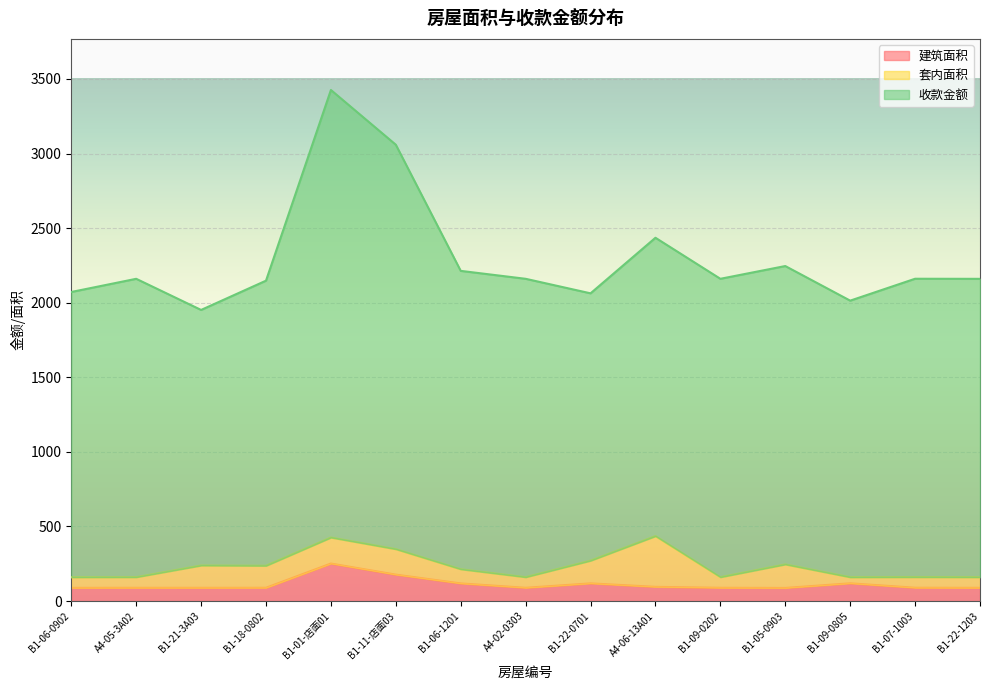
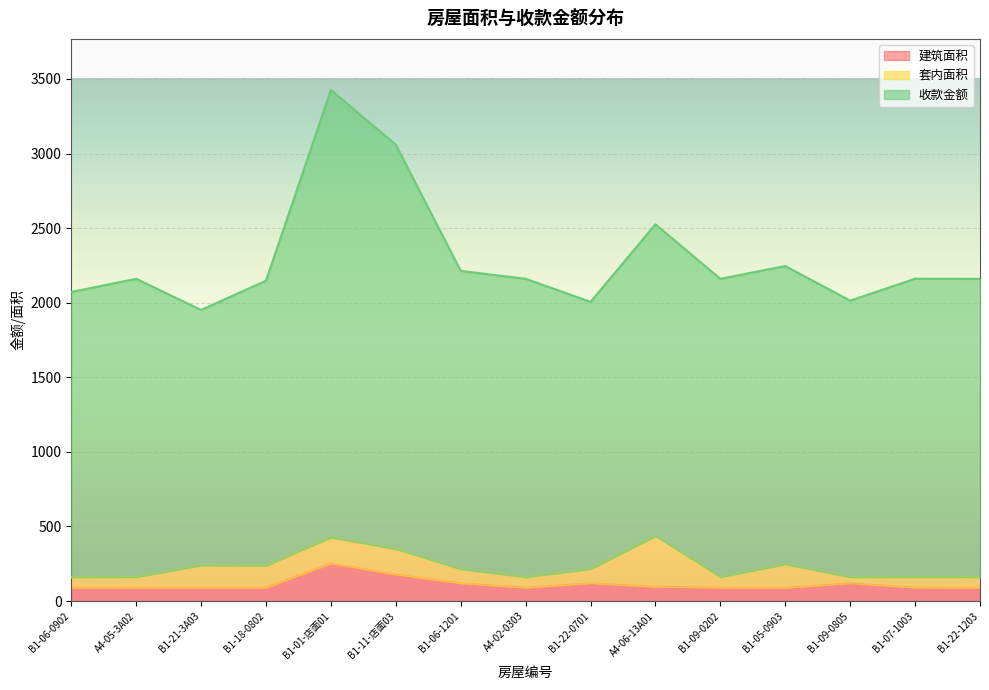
  {
    "建筑面积": {
      "B1-06-0902": 90,
      "A4-05-3A02": 90,
      "B1-21-3A03": 90,
      "B1-18-0802": 90,
      "B1-01-店面01": 250,
      "B1-11-店面03": 180,
      "B1-06-1201": 120,
      "A4-02-0303": 90,
      "B1-22-0701": 120,
      "A4-06-13A01": 100,
      "B1-09-0202": 90,
      "B1-05-0903": 90,
      "B1-09-0805": 120,
      "B1-07-1003": 90,
      "B1-22-1203": 90
    },
    "套内面积": {
      "B1-06-0902": 70,
      "A4-05-3A02": 70,
      "B1-21-3A03": 150,
      "B1-18-0802": 150,
      "B1-01-店面01": 170,
      "B1-11-店面03": 170,
      "B1-06-1201": 100,
      "A4-02-0303": 70,
-     "B1-22-0701": 150,
+     "B1-22-0701": 100,
      "A4-06-13A01": 340,
      "B1-09-0202": 70,
      "B1-05-0903": 160,
      "B1-09-0805": 40,
      "B1-07-1003": 70,
      "B1-22-1203": 70
    },
    "收款金额": {
      "B1-06-0902": 1910,
      "A4-05-3A02": 2000,
      "B1-21-3A03": 1710,
      "B1-18-0802": 1910,
      "B1-01-店面01": 3000,
      "B1-11-店面03": 2710,
      "B1-06-1201": 2000,
      "A4-02-0303": 2000,
      "B1-22-0701": 1790,
-     "A4-06-13A01": 2000,
+     "A4-06-13A01": 2090,
      "B1-09-0202": 2000,
      "B1-05-0903": 2000,
      "B1-09-0805": 1850,
      "B1-07-1003": 2000,
      "B1-22-1203": 2000
    }
  }
